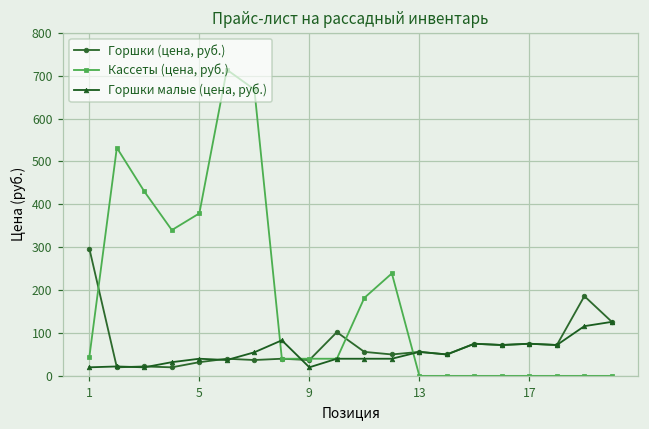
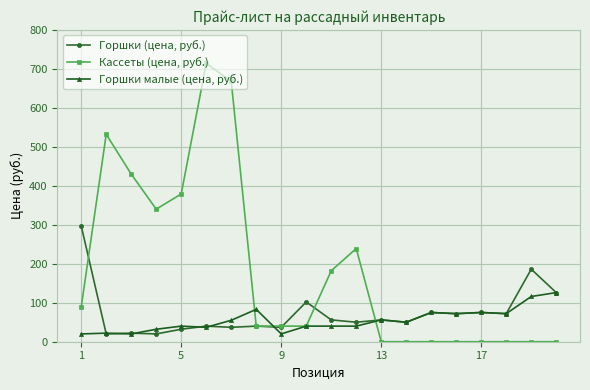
  {
    "Кассеты (цена, руб.)": {
-     "1": 40,
+     "1": 90,
      "5": 380,
      "13": 0,
      "17": 0
    }
  }
